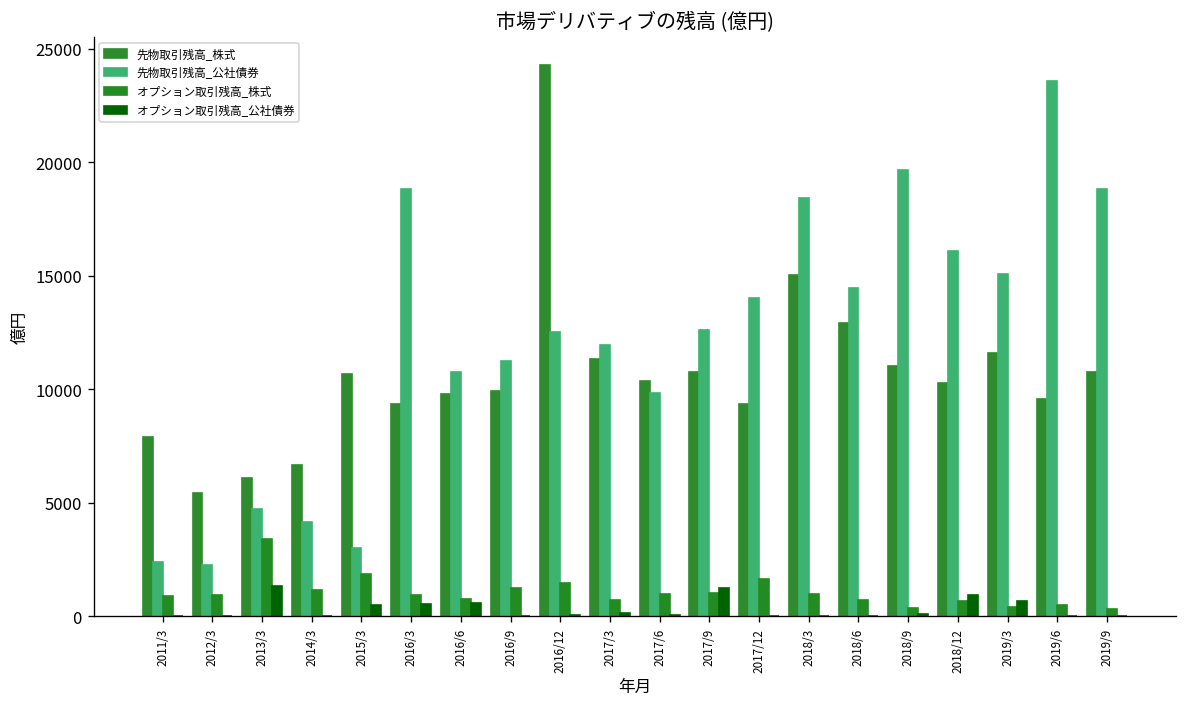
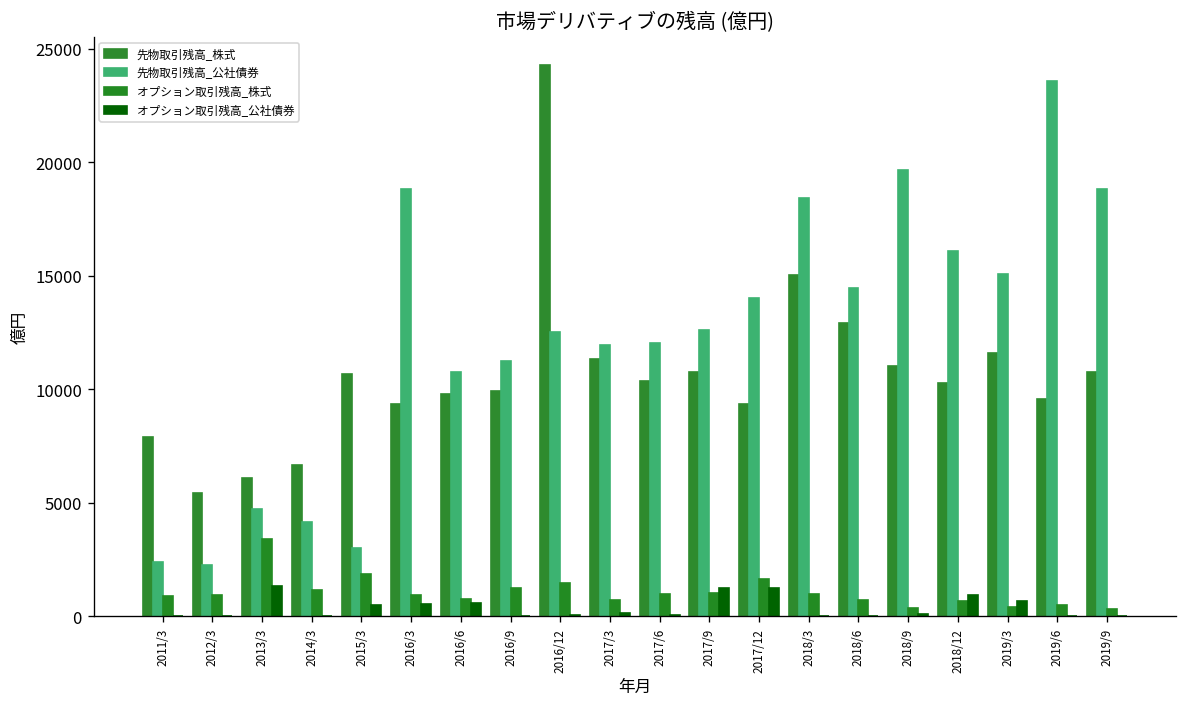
  {
    "先物取引残高_公社債券": {
      "2011/3": 2400,
      "2012/3": 2300,
      "2013/3": 4700,
      "2014/3": 4200,
      "2015/3": 3000,
      "2016/3": 18800,
      "2016/6": 10700,
      "2016/9": 11200,
      "2016/12": 12500,
      "2017/3": 11900,
-     "2017/6": 9800,
+     "2017/6": 12000,
      "2017/9": 12600,
      "2017/12": 14000,
      "2018/3": 18400,
      "2018/6": 14400,
      "2018/9": 19700,
      "2018/12": 16100,
      "2019/3": 15100,
      "2019/6": 23600,
      "2019/9": 18800
    },
    "オプション取引残高_公社債券": {
      "2011/3": 0,
      "2013/3": 1300,
      "2014/3": 0,
      "2015/3": 500,
      "2016/3": 500,
      "2016/6": 600,
      "2016/9": 0,
      "2017/3": 100,
      "2017/9": 1200,
-     "2017/12": 0,
+     "2017/12": 1200,
      "2018/12": 900,
      "2019/3": 700,
      "2019/6": 0
    }
  }
